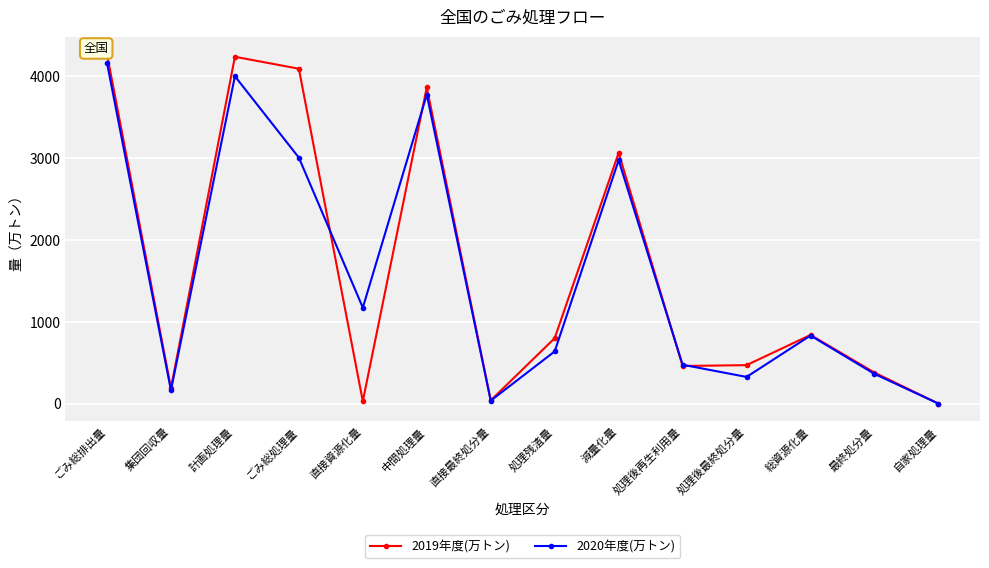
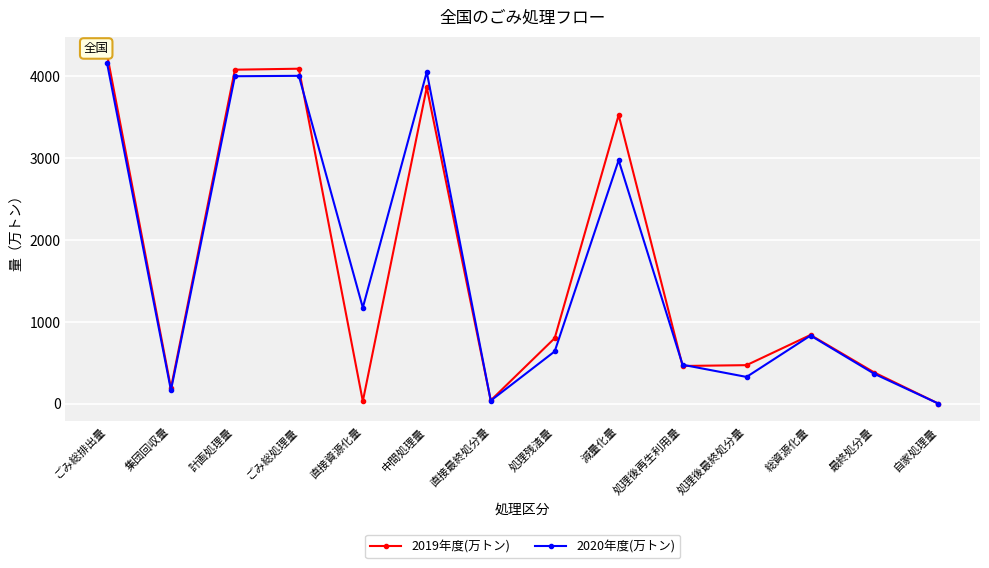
  {
    "2019年度(万トン)": {
-     "計画処理量": 4200,
+     "計画処理量": 4100,
      "ごみ総処理量": 4100,
      "直接資源化量": 0,
      "中間処理量": 3900,
      "処理残渣量": 800,
-     "減量化量": 3100,
+     "減量化量": 3500,
      "処理後最終処分量": 500
    },
    "2020年度(万トン)": {
      "ごみ総排出量": 4200,
      "計画処理量": 4000,
-     "ごみ総処理量": 3000,
+     "ごみ総処理量": 4000,
      "直接資源化量": 1200,
-     "中間処理量": 3800,
+     "中間処理量": 4100,
      "処理残渣量": 600,
      "減量化量": 3000,
      "処理後最終処分量": 300
    }
  }
